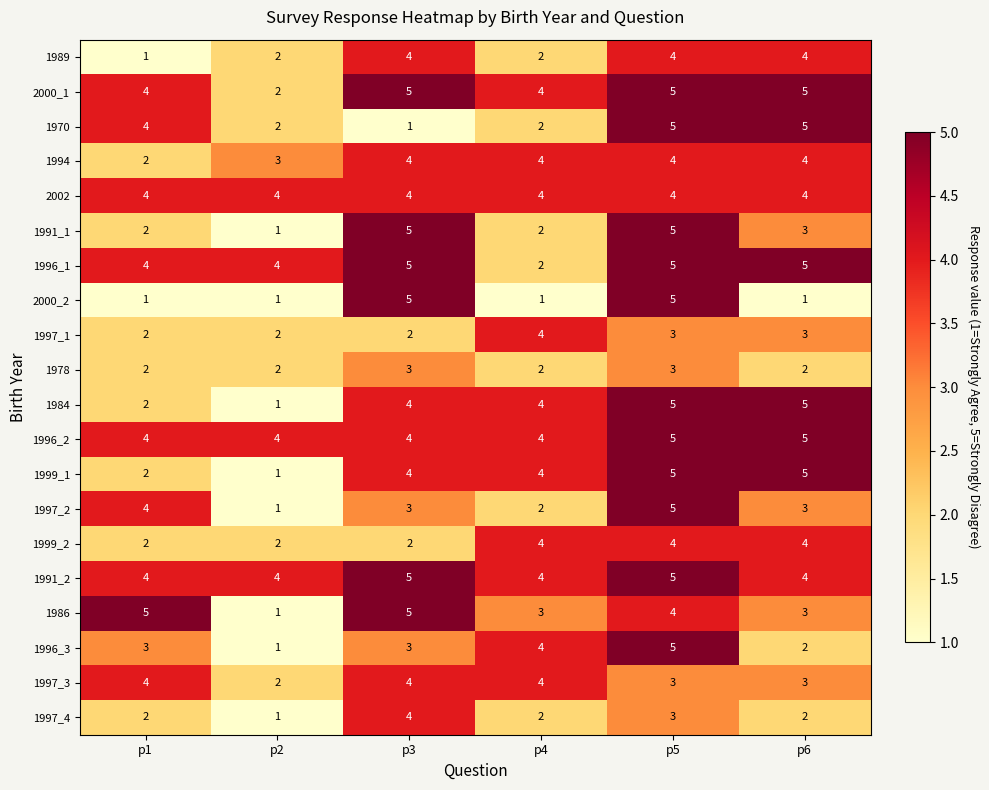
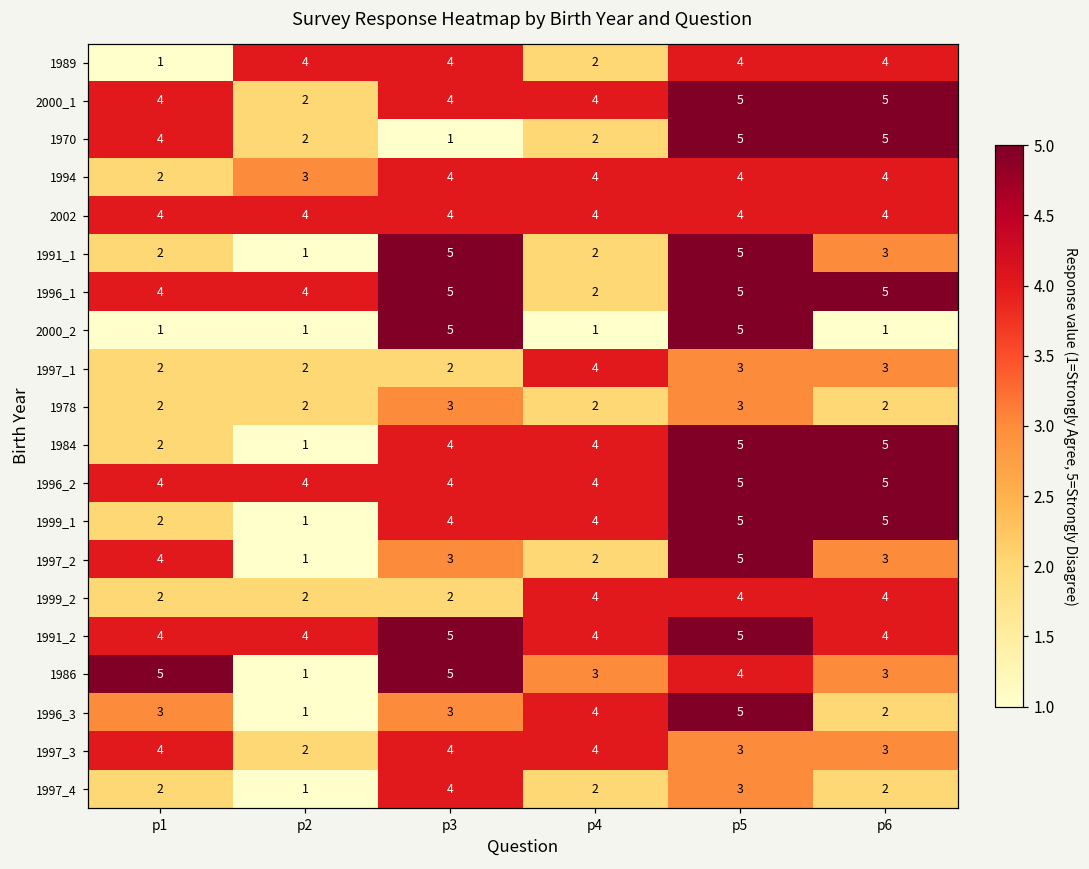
  {
    "1989": {
      "p1": 1,
-     "p2": 2,
+     "p2": 4,
      "p3": 4,
      "p4": 2,
      "p5": 4,
      "p6": 4
    },
    "2000_1": {
      "p1": 4,
      "p2": 2,
-     "p3": 5,
+     "p3": 4,
      "p4": 4,
      "p5": 5,
      "p6": 5
    },
    "1970": {
      "p1": 4,
      "p2": 2,
      "p3": 1,
      "p4": 2,
      "p5": 5,
      "p6": 5
    },
    "1994": {
      "p1": 2,
      "p2": 3,
      "p3": 4,
      "p4": 4,
      "p5": 4,
      "p6": 4
    },
    "2002": {
      "p1": 4,
      "p2": 4,
      "p3": 4,
      "p4": 4,
      "p5": 4,
      "p6": 4
    },
    "1991_1": {
      "p1": 2,
      "p2": 1,
      "p3": 5,
      "p4": 2,
      "p5": 5,
      "p6": 3
    },
    "1996_1": {
      "p1": 4,
      "p2": 4,
      "p3": 5,
      "p4": 2,
      "p5": 5,
      "p6": 5
    },
    "2000_2": {
      "p1": 1,
      "p2": 1,
      "p3": 5,
      "p4": 1,
      "p5": 5,
      "p6": 1
    },
    "1997_1": {
      "p1": 2,
      "p2": 2,
      "p3": 2,
      "p4": 4,
      "p5": 3,
      "p6": 3
    },
    "1978": {
      "p1": 2,
      "p2": 2,
      "p3": 3,
      "p4": 2,
      "p5": 3,
      "p6": 2
    },
    "1984": {
      "p1": 2,
      "p2": 1,
      "p3": 4,
      "p4": 4,
      "p5": 5,
      "p6": 5
    },
    "1996_2": {
      "p1": 4,
      "p2": 4,
      "p3": 4,
      "p4": 4,
      "p5": 5,
      "p6": 5
    },
    "1999_1": {
      "p1": 2,
      "p2": 1,
      "p3": 4,
      "p4": 4,
      "p5": 5,
      "p6": 5
    },
    "1997_2": {
      "p1": 4,
      "p2": 1,
      "p3": 3,
      "p4": 2,
      "p5": 5,
      "p6": 3
    },
    "1999_2": {
      "p1": 2,
      "p2": 2,
      "p3": 2,
      "p4": 4,
      "p5": 4,
      "p6": 4
    },
    "1991_2": {
      "p1": 4,
      "p2": 4,
      "p3": 5,
      "p4": 4,
      "p5": 5,
      "p6": 4
    },
    "1986": {
      "p1": 5,
      "p2": 1,
      "p3": 5,
      "p4": 3,
      "p5": 4,
      "p6": 3
    },
    "1996_3": {
      "p1": 3,
      "p2": 1,
      "p3": 3,
      "p4": 4,
      "p5": 5,
      "p6": 2
    },
    "1997_3": {
      "p1": 4,
      "p2": 2,
      "p3": 4,
      "p4": 4,
      "p5": 3,
      "p6": 3
    },
    "1997_4": {
      "p1": 2,
      "p2": 1,
      "p3": 4,
      "p4": 2,
      "p5": 3,
      "p6": 2
    }
  }
